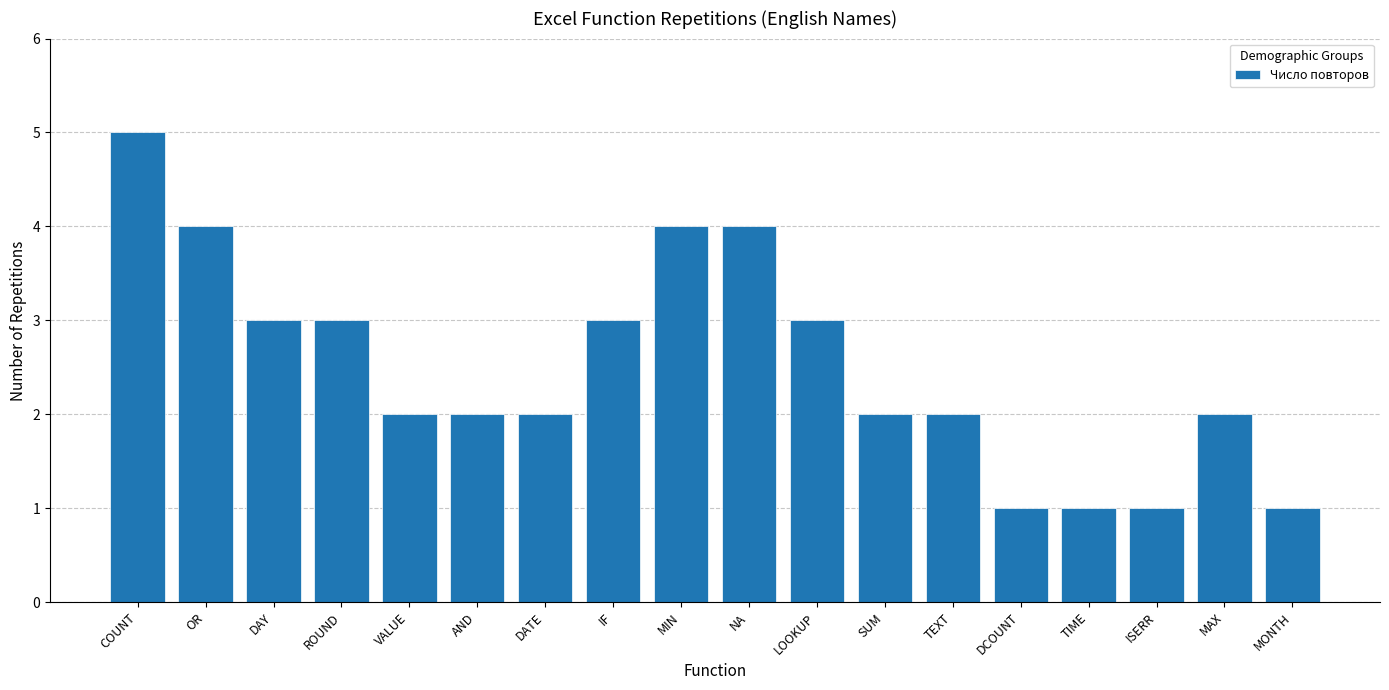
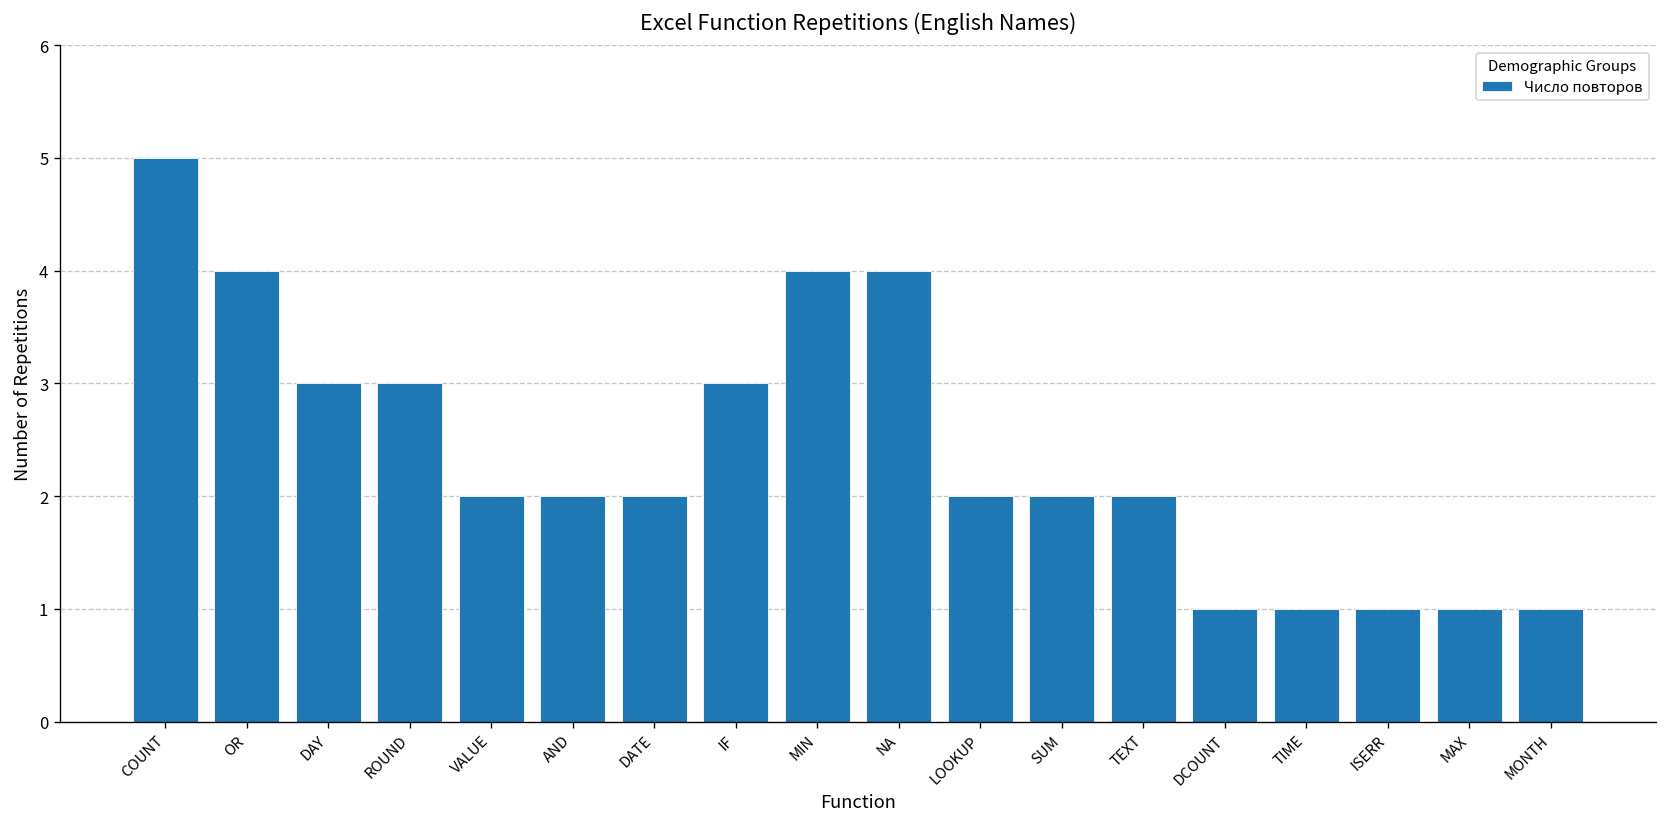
  {
    "COUNT": 5,
    "OR": 4,
    "DAY": 3,
    "ROUND": 3,
    "VALUE": 2,
    "AND": 2,
    "DATE": 2,
    "IF": 3,
    "MIN": 4,
    "NA": 4,
-   "LOOKUP": 3,
+   "LOOKUP": 2,
    "SUM": 2,
    "TEXT": 2,
    "DCOUNT": 1,
    "TIME": 1,
    "ISERR": 1,
-   "MAX": 2,
+   "MAX": 1,
    "MONTH": 1
  }
